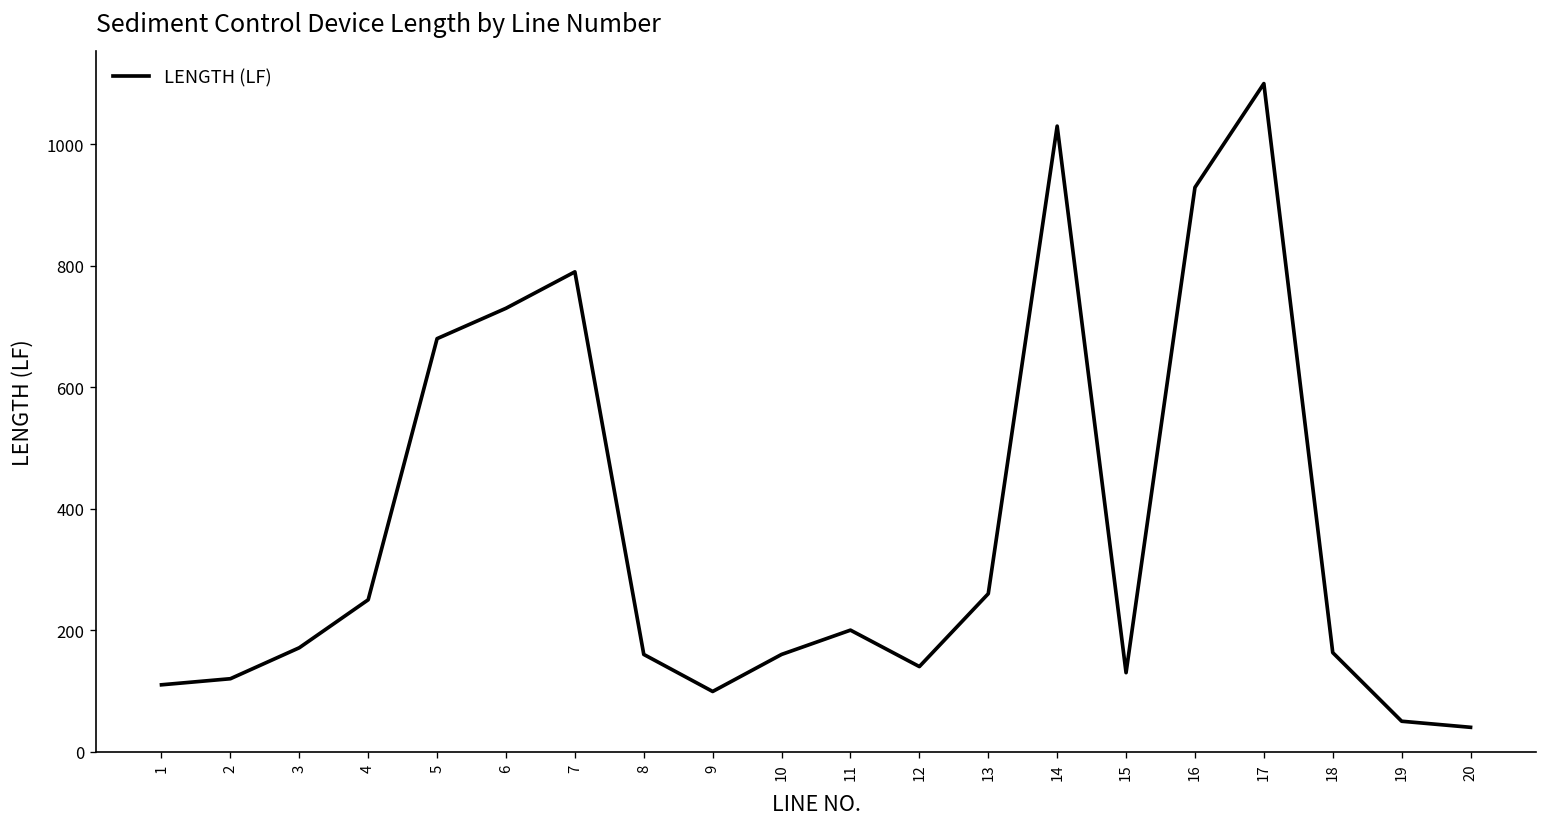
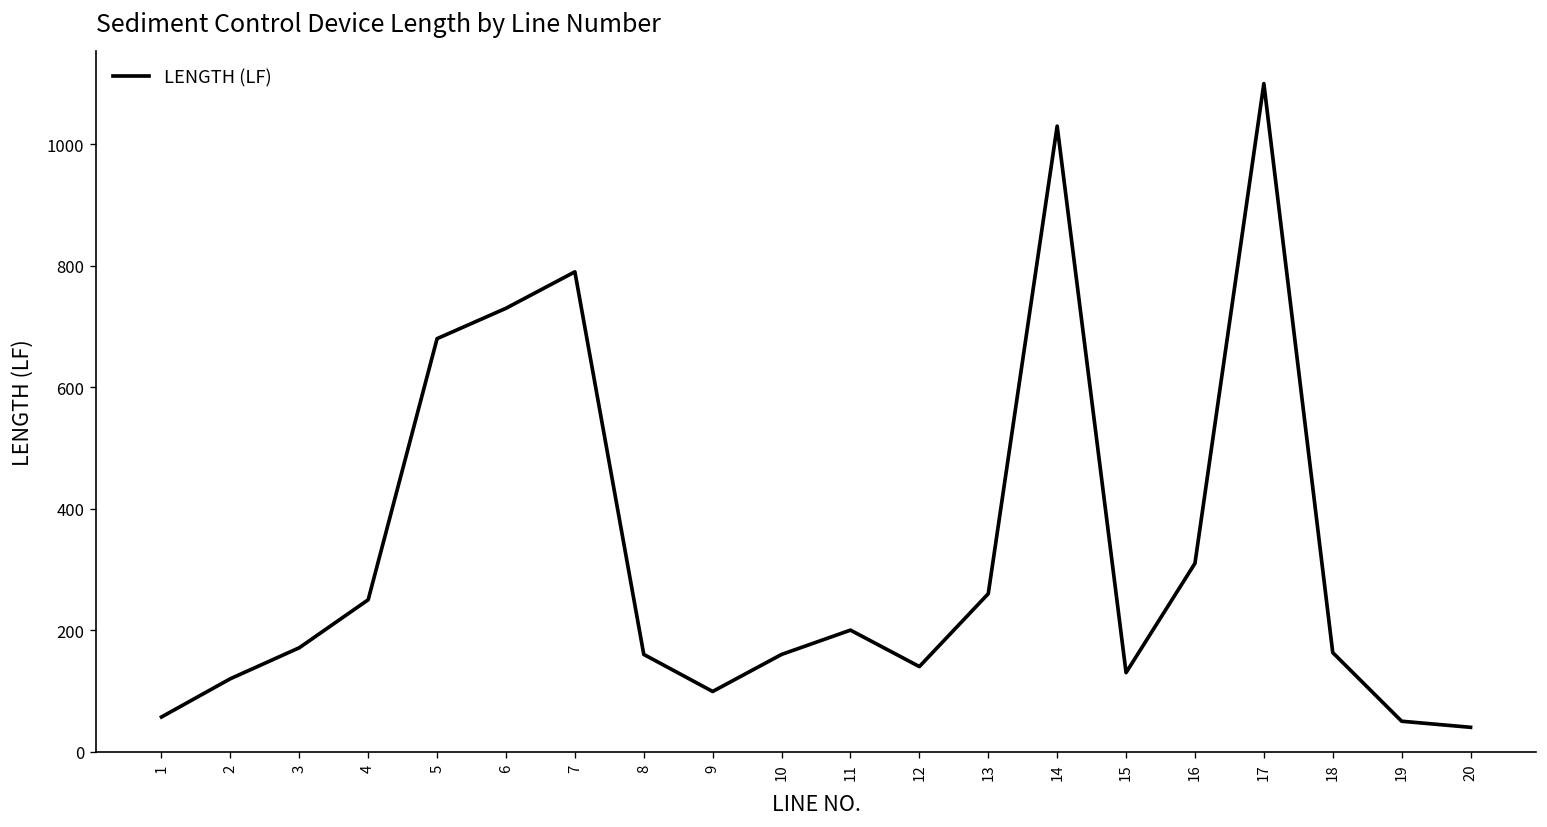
  {
-   "1": 110,
+   "1": 60,
    "2": 120,
    "3": 170,
    "4": 250,
    "5": 680,
    "6": 730,
    "7": 790,
    "8": 160,
    "9": 100,
    "10": 160,
    "11": 200,
    "12": 140,
    "13": 260,
    "14": 1030,
    "15": 130,
-   "16": 930,
+   "16": 310,
    "17": 1100,
    "18": 160,
    "19": 50,
    "20": 40
  }
